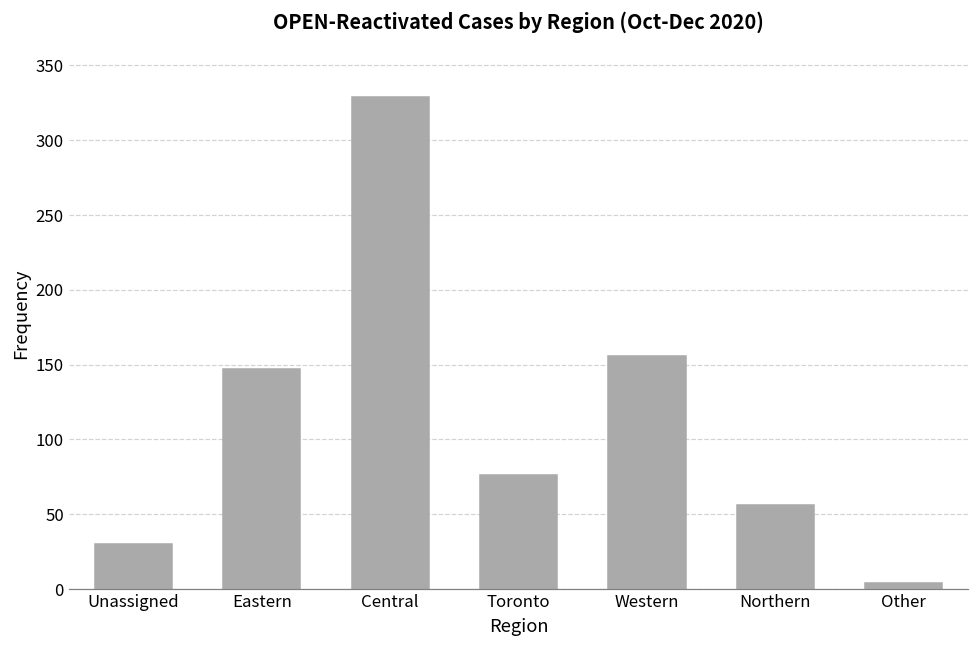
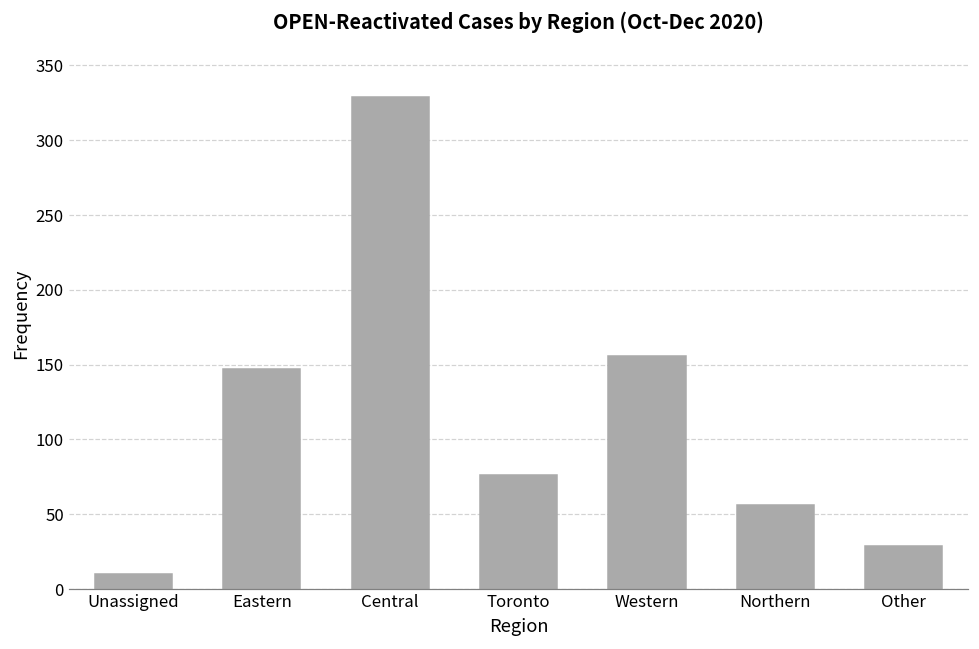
  {
-   "Unassigned": 30,
+   "Unassigned": 10,
    "Eastern": 147,
    "Central": 329,
    "Toronto": 76,
    "Western": 156,
    "Northern": 56,
-   "Other": 4
+   "Other": 29
  }
